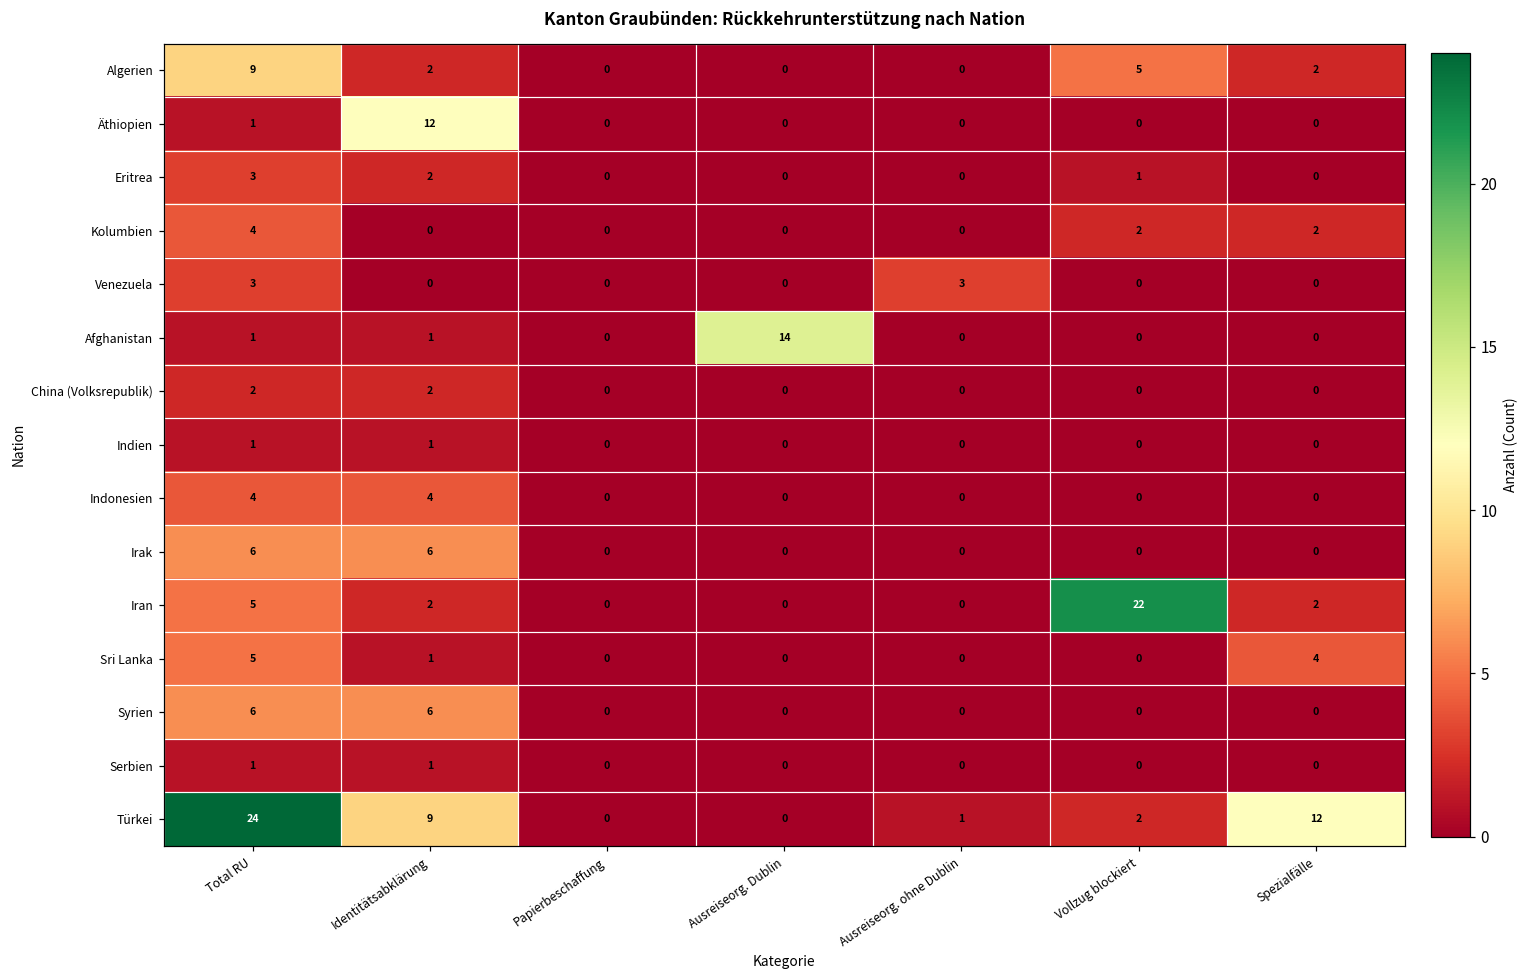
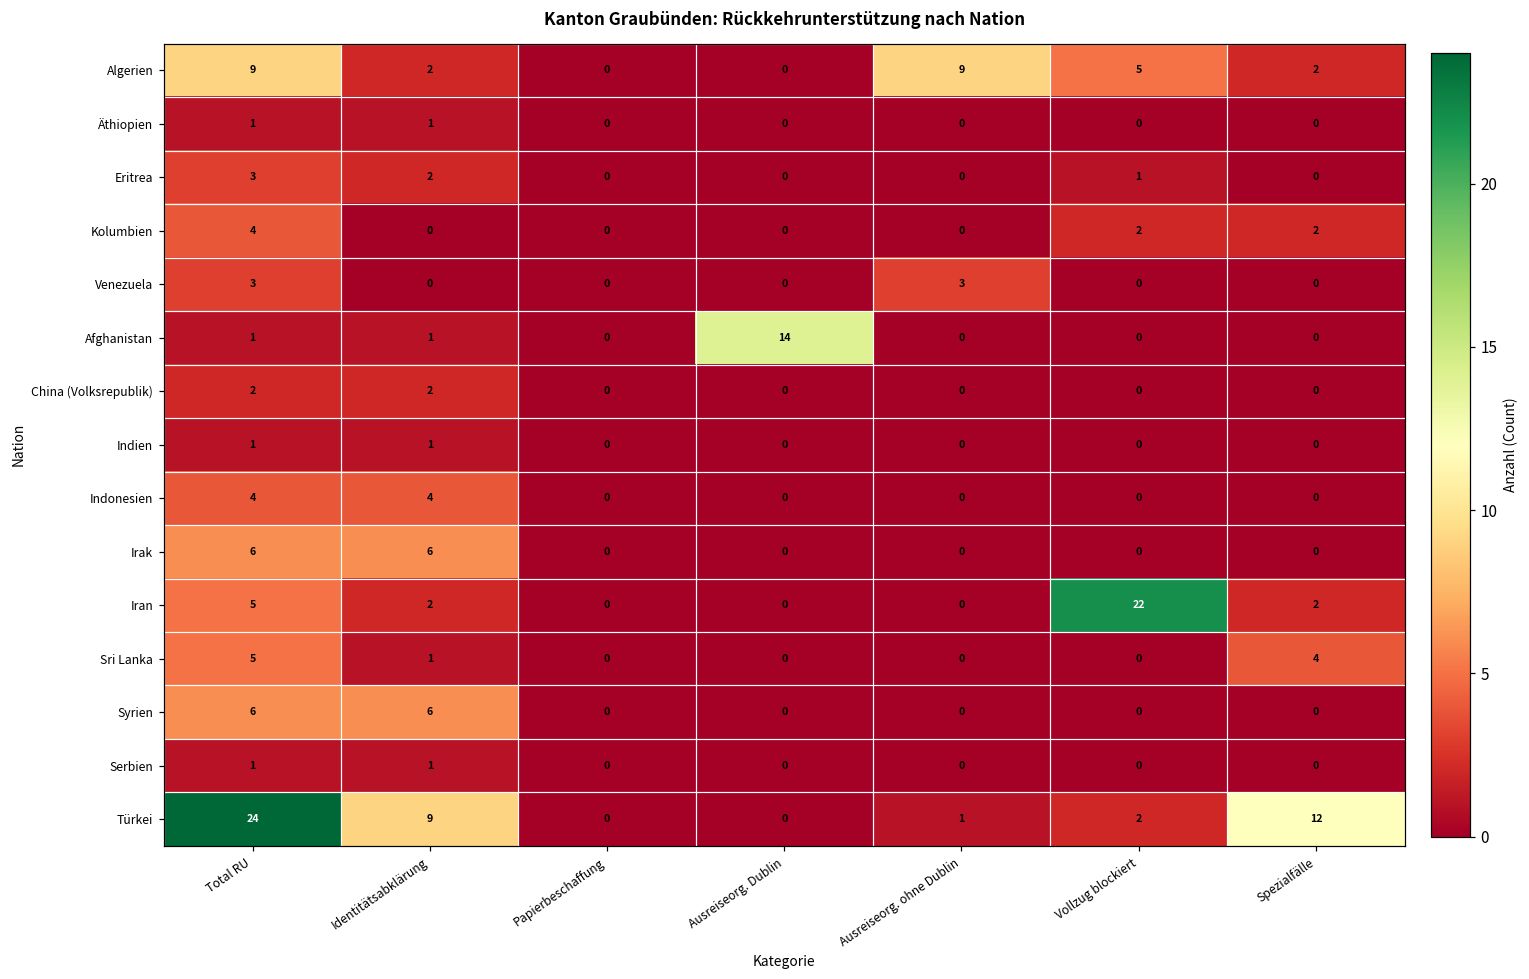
  {
    "Algerien": {
      "Total RU": 9,
      "Identitätsabklärung": 2,
      "Papierbeschaffung": 0,
      "Ausreiseorg. Dublin": 0,
-     "Ausreiseorg. ohne Dublin": 0,
+     "Ausreiseorg. ohne Dublin": 9,
      "Vollzug blockiert": 5,
      "Spezialfälle": 2
    },
    "Äthiopien": {
      "Total RU": 1,
-     "Identitätsabklärung": 12,
+     "Identitätsabklärung": 1,
      "Papierbeschaffung": 0,
      "Ausreiseorg. Dublin": 0,
      "Ausreiseorg. ohne Dublin": 0,
      "Vollzug blockiert": 0,
      "Spezialfälle": 0
    },
    "Eritrea": {
      "Total RU": 3,
      "Identitätsabklärung": 2,
      "Papierbeschaffung": 0,
      "Ausreiseorg. Dublin": 0,
      "Ausreiseorg. ohne Dublin": 0,
      "Vollzug blockiert": 1,
      "Spezialfälle": 0
    },
    "Kolumbien": {
      "Total RU": 4,
      "Identitätsabklärung": 0,
      "Papierbeschaffung": 0,
      "Ausreiseorg. Dublin": 0,
      "Ausreiseorg. ohne Dublin": 0,
      "Vollzug blockiert": 2,
      "Spezialfälle": 2
    },
    "Venezuela": {
      "Total RU": 3,
      "Identitätsabklärung": 0,
      "Papierbeschaffung": 0,
      "Ausreiseorg. Dublin": 0,
      "Ausreiseorg. ohne Dublin": 3,
      "Vollzug blockiert": 0,
      "Spezialfälle": 0
    },
    "Afghanistan": {
      "Total RU": 1,
      "Identitätsabklärung": 1,
      "Papierbeschaffung": 0,
      "Ausreiseorg. Dublin": 14,
      "Ausreiseorg. ohne Dublin": 0,
      "Vollzug blockiert": 0,
      "Spezialfälle": 0
    },
    "China (Volksrepublik)": {
      "Total RU": 2,
      "Identitätsabklärung": 2,
      "Papierbeschaffung": 0,
      "Ausreiseorg. Dublin": 0,
      "Ausreiseorg. ohne Dublin": 0,
      "Vollzug blockiert": 0,
      "Spezialfälle": 0
    },
    "Indien": {
      "Total RU": 1,
      "Identitätsabklärung": 1,
      "Papierbeschaffung": 0,
      "Ausreiseorg. Dublin": 0,
      "Ausreiseorg. ohne Dublin": 0,
      "Vollzug blockiert": 0,
      "Spezialfälle": 0
    },
    "Indonesien": {
      "Total RU": 4,
      "Identitätsabklärung": 4,
      "Papierbeschaffung": 0,
      "Ausreiseorg. Dublin": 0,
      "Ausreiseorg. ohne Dublin": 0,
      "Vollzug blockiert": 0,
      "Spezialfälle": 0
    },
    "Irak": {
      "Total RU": 6,
      "Identitätsabklärung": 6,
      "Papierbeschaffung": 0,
      "Ausreiseorg. Dublin": 0,
      "Ausreiseorg. ohne Dublin": 0,
      "Vollzug blockiert": 0,
      "Spezialfälle": 0
    },
    "Iran": {
      "Total RU": 5,
      "Identitätsabklärung": 2,
      "Papierbeschaffung": 0,
      "Ausreiseorg. Dublin": 0,
      "Ausreiseorg. ohne Dublin": 0,
      "Vollzug blockiert": 22,
      "Spezialfälle": 2
    },
    "Sri Lanka": {
      "Total RU": 5,
      "Identitätsabklärung": 1,
      "Papierbeschaffung": 0,
      "Ausreiseorg. Dublin": 0,
      "Ausreiseorg. ohne Dublin": 0,
      "Vollzug blockiert": 0,
      "Spezialfälle": 4
    },
    "Syrien": {
      "Total RU": 6,
      "Identitätsabklärung": 6,
      "Papierbeschaffung": 0,
      "Ausreiseorg. Dublin": 0,
      "Ausreiseorg. ohne Dublin": 0,
      "Vollzug blockiert": 0,
      "Spezialfälle": 0
    },
    "Serbien": {
      "Total RU": 1,
      "Identitätsabklärung": 1,
      "Papierbeschaffung": 0,
      "Ausreiseorg. Dublin": 0,
      "Ausreiseorg. ohne Dublin": 0,
      "Vollzug blockiert": 0,
      "Spezialfälle": 0
    },
    "Türkei": {
      "Total RU": 24,
      "Identitätsabklärung": 9,
      "Papierbeschaffung": 0,
      "Ausreiseorg. Dublin": 0,
      "Ausreiseorg. ohne Dublin": 1,
      "Vollzug blockiert": 2,
      "Spezialfälle": 12
    }
  }
